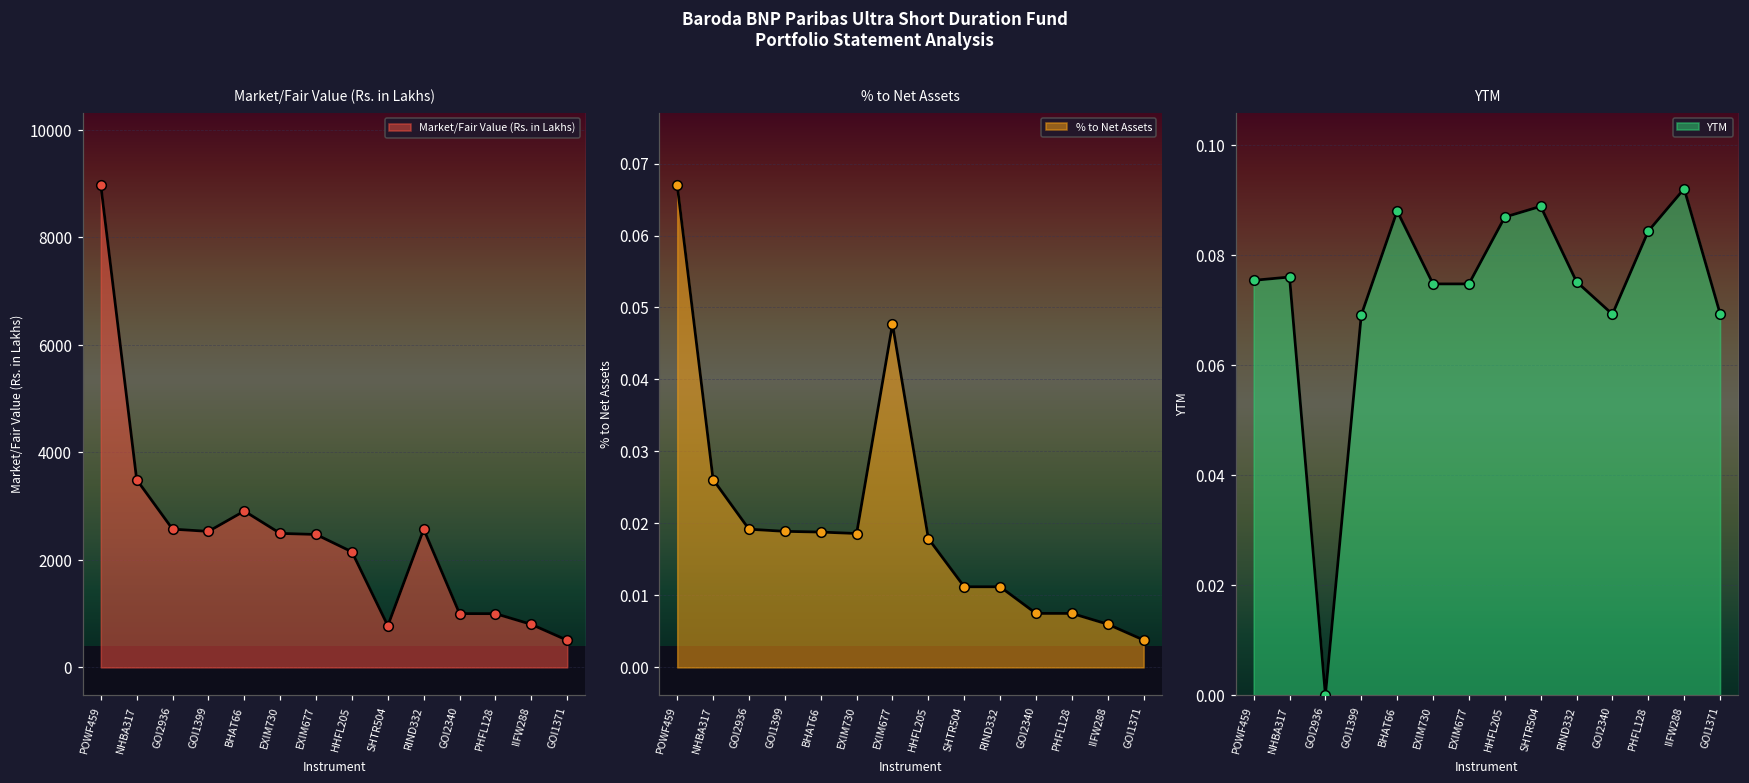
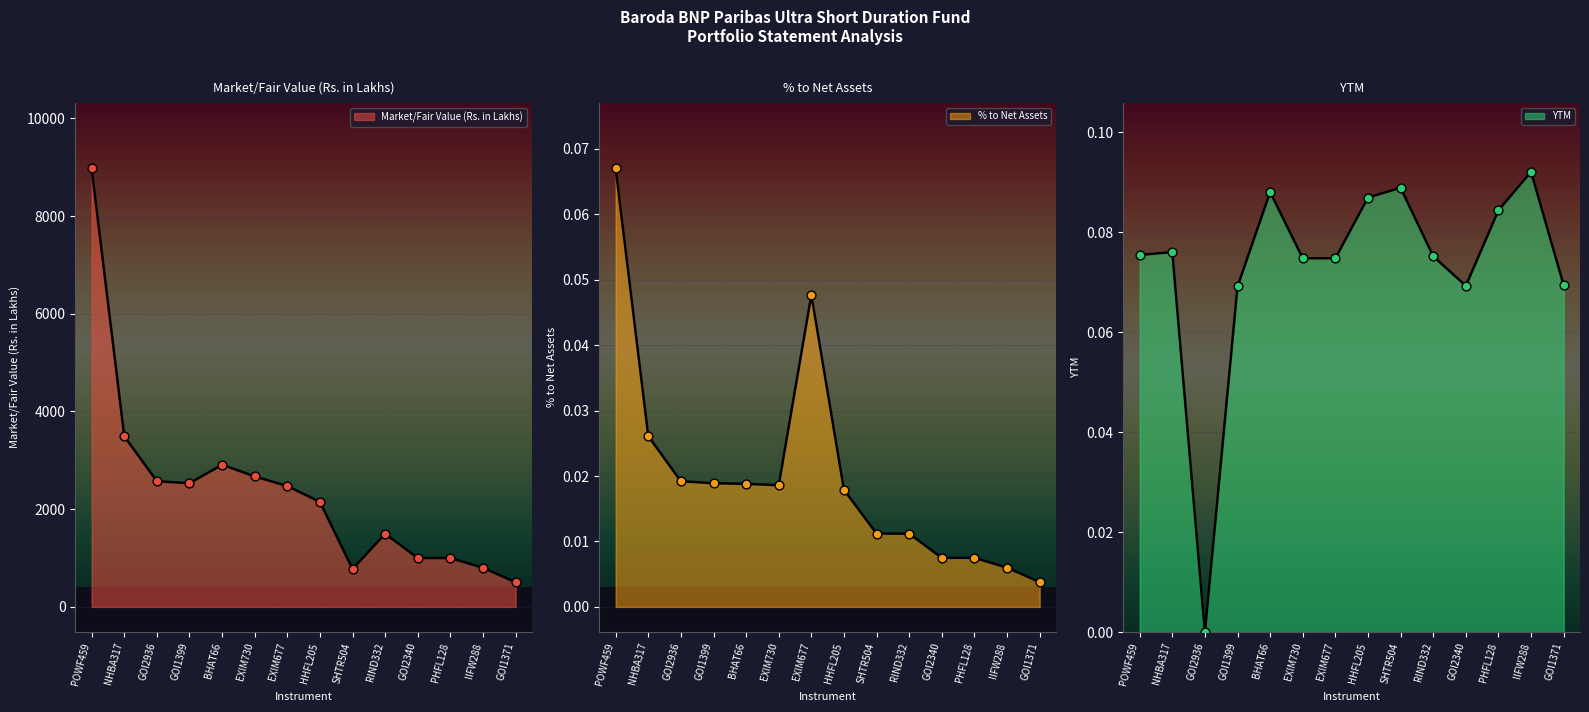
  {
    "Market/Fair Value (Rs. in Lakhs)": {
      "POWF459": 9000,
      "NHBA317": 3500,
      "GOI2936": 2600,
      "GOI1399": 2500,
      "BHAT66": 2900,
-     "EXIM730": 2500,
+     "EXIM730": 2700,
      "EXIM677": 2500,
      "HHFL205": 2100,
      "SHTR504": 800,
-     "RIND332": 2600,
+     "RIND332": 1500,
      "GOI2340": 1000,
      "PHFL128": 1000,
      "IIFW288": 800,
      "GOI1371": 500
    },
    "% to Net Assets": {
      "POWF459": 0.067,
      "NHBA317": 0.026,
      "GOI2936": 0.019,
      "GOI1399": 0.019,
      "BHAT66": 0.019,
      "EXIM730": 0.019,
      "EXIM677": 0.048,
      "HHFL205": 0.018,
      "SHTR504": 0.011,
      "RIND332": 0.011,
      "GOI2340": 0.008,
      "PHFL128": 0.008,
      "IIFW288": 0.006,
      "GOI1371": 0.004
    },
    "YTM": {
      "POWF459": 0.075,
      "NHBA317": 0.076,
      "GOI2936": 0.000,
      "GOI1399": 0.069,
      "BHAT66": 0.088,
      "EXIM730": 0.075,
      "EXIM677": 0.075,
      "HHFL205": 0.087,
      "SHTR504": 0.089,
      "RIND332": 0.075,
      "GOI2340": 0.069,
      "PHFL128": 0.084,
      "IIFW288": 0.092,
      "GOI1371": 0.069
    }
  }
